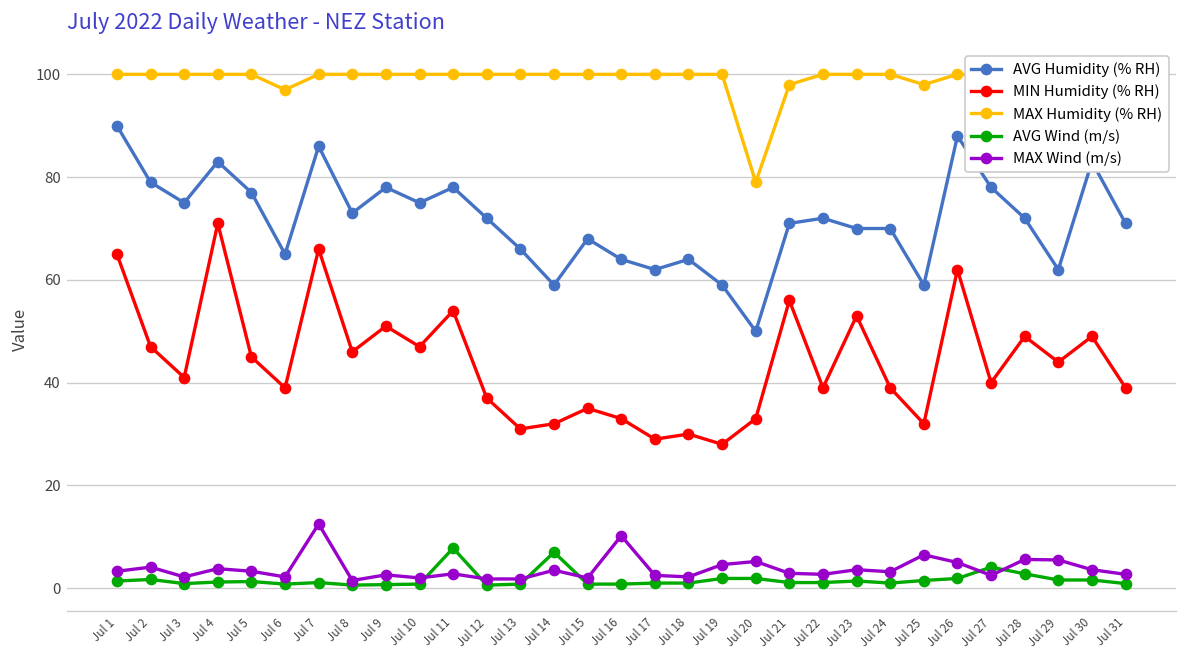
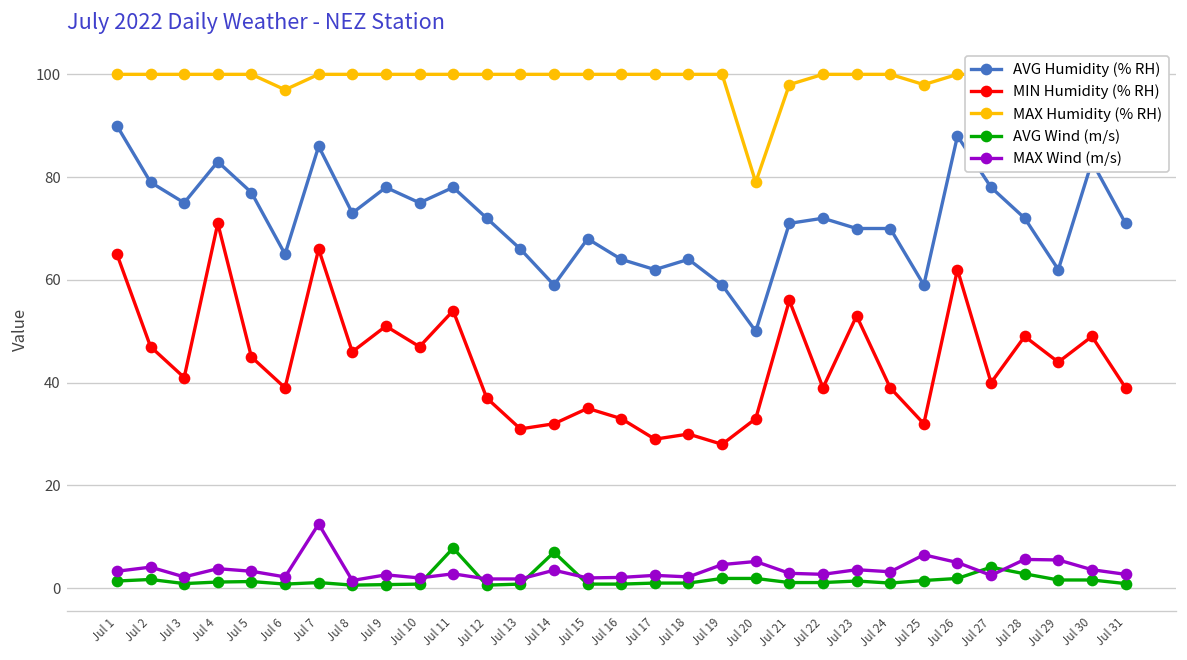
  {
    "AVG Humidity (% RH)": {
      "Jul 1": 90,
      "Jul 2": 79,
      "Jul 3": 75,
      "Jul 4": 83,
      "Jul 5": 77,
      "Jul 6": 65,
      "Jul 7": 86,
      "Jul 8": 73,
      "Jul 9": 78,
      "Jul 10": 75,
      "Jul 11": 78,
      "Jul 12": 72,
      "Jul 13": 66,
      "Jul 14": 59,
      "Jul 15": 68,
      "Jul 16": 64,
      "Jul 17": 62,
      "Jul 18": 64,
      "Jul 19": 59,
      "Jul 20": 50,
      "Jul 21": 71,
      "Jul 22": 72,
      "Jul 23": 70,
      "Jul 24": 70,
      "Jul 25": 59,
      "Jul 26": 88,
      "Jul 27": 78,
      "Jul 28": 72,
      "Jul 29": 62,
      "Jul 31": 71
    },
    "MIN Humidity (% RH)": {
      "Jul 1": 65,
      "Jul 2": 47,
      "Jul 3": 41,
      "Jul 4": 71,
      "Jul 5": 45,
      "Jul 6": 39,
      "Jul 7": 66,
      "Jul 8": 46,
      "Jul 9": 51,
      "Jul 10": 47,
      "Jul 11": 54,
      "Jul 12": 37,
      "Jul 13": 31,
      "Jul 14": 32,
      "Jul 15": 35,
      "Jul 16": 33,
      "Jul 17": 29,
      "Jul 18": 30,
      "Jul 19": 28,
      "Jul 20": 33,
      "Jul 21": 56,
      "Jul 22": 39,
      "Jul 23": 53,
      "Jul 24": 39,
      "Jul 25": 32,
      "Jul 26": 62,
      "Jul 27": 40,
      "Jul 28": 49,
      "Jul 29": 44,
      "Jul 30": 49,
      "Jul 31": 39
    },
    "MAX Humidity (% RH)": {
      "Jul 1": 100,
      "Jul 2": 100,
      "Jul 3": 100,
      "Jul 4": 100,
      "Jul 5": 100,
      "Jul 6": 97,
      "Jul 7": 100,
      "Jul 8": 100,
      "Jul 9": 100,
      "Jul 10": 100,
      "Jul 11": 100,
      "Jul 12": 100,
      "Jul 13": 100,
      "Jul 14": 100,
      "Jul 15": 100,
      "Jul 16": 100,
      "Jul 17": 100,
      "Jul 18": 100,
      "Jul 19": 100,
      "Jul 20": 79,
      "Jul 21": 98,
      "Jul 22": 100,
      "Jul 23": 100,
      "Jul 24": 100,
      "Jul 25": 98,
      "Jul 26": 100
    },
    "AVG Wind (m/s)": {
      "Jul 1": 1,
      "Jul 2": 2,
      "Jul 3": 1,
      "Jul 4": 1,
      "Jul 5": 1,
      "Jul 6": 1,
      "Jul 7": 1,
      "Jul 8": 1,
      "Jul 9": 1,
      "Jul 10": 1,
      "Jul 11": 8,
      "Jul 12": 1,
      "Jul 13": 1,
      "Jul 14": 7,
      "Jul 15": 1,
      "Jul 16": 1,
      "Jul 17": 1,
      "Jul 18": 1,
      "Jul 19": 2,
      "Jul 20": 2,
      "Jul 21": 1,
      "Jul 22": 1,
      "Jul 23": 1,
      "Jul 24": 1,
      "Jul 25": 2,
      "Jul 26": 2,
      "Jul 27": 4,
      "Jul 28": 3,
      "Jul 29": 2,
      "Jul 30": 2,
      "Jul 31": 1
    },
    "MAX Wind (m/s)": {
      "Jul 1": 3,
      "Jul 2": 4,
      "Jul 3": 2,
      "Jul 4": 4,
      "Jul 5": 3,
      "Jul 6": 2,
      "Jul 7": 13,
      "Jul 8": 2,
      "Jul 9": 3,
      "Jul 10": 2,
      "Jul 11": 3,
      "Jul 12": 2,
      "Jul 13": 2,
      "Jul 14": 4,
      "Jul 15": 2,
-     "Jul 16": 10,
+     "Jul 16": 2,
      "Jul 17": 3,
      "Jul 18": 2,
      "Jul 19": 5,
      "Jul 20": 5,
      "Jul 21": 3,
      "Jul 22": 3,
      "Jul 23": 4,
      "Jul 24": 3,
      "Jul 25": 7,
      "Jul 26": 5,
      "Jul 27": 3,
      "Jul 28": 6,
      "Jul 29": 6,
      "Jul 30": 4,
      "Jul 31": 3
    }
  }
